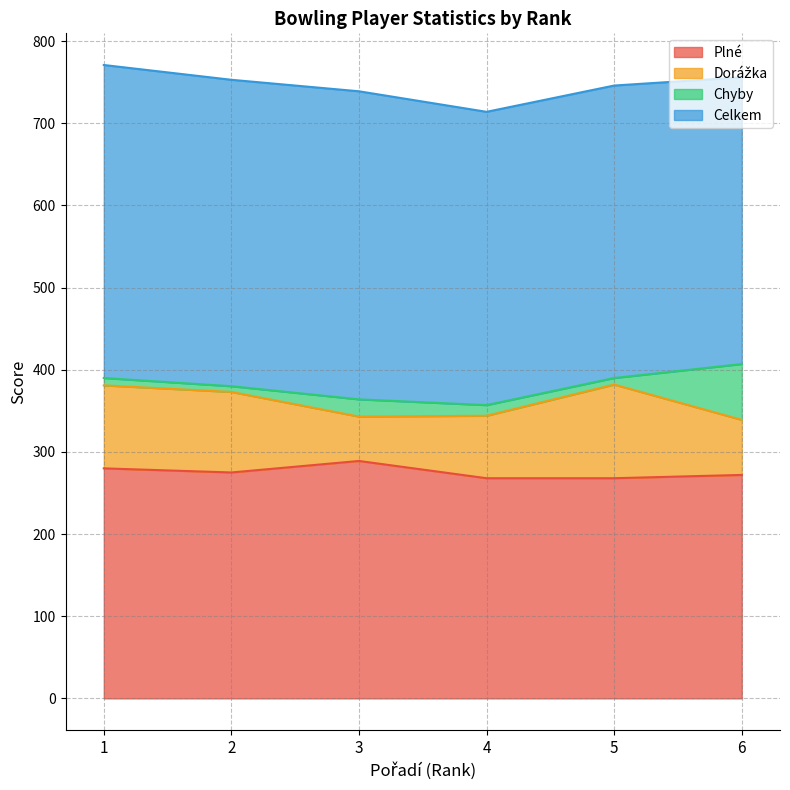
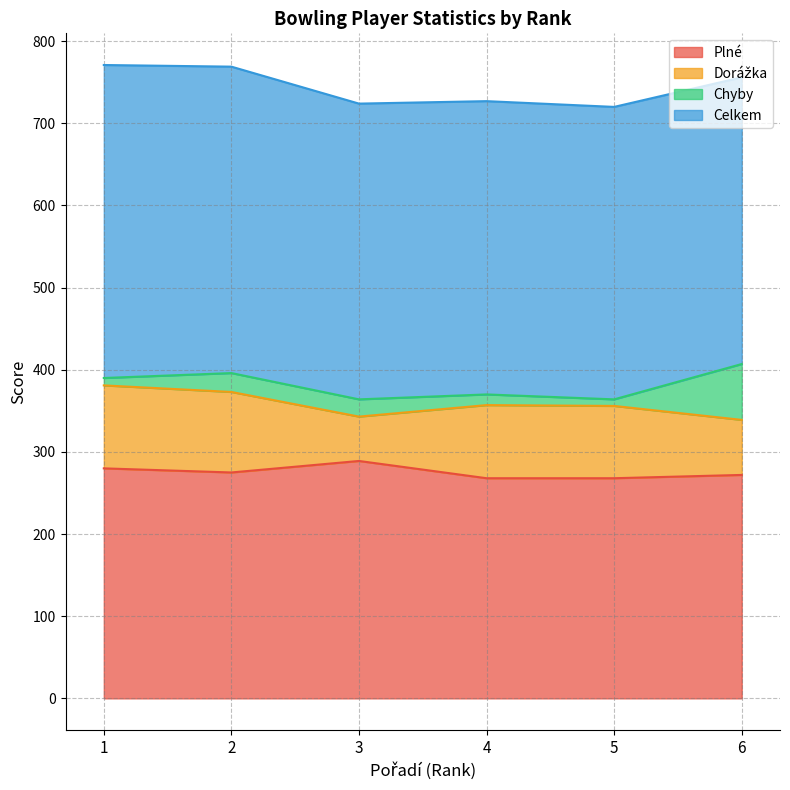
  {
    "Plné": {
      "1": 280,
      "2": 280,
      "3": 290,
      "4": 270,
      "5": 270,
      "6": 270
    },
    "Dorážka": {
      "1": 100,
      "2": 100,
      "3": 50,
-     "4": 80,
-     "5": 110,
+     "4": 90,
+     "5": 90,
      "6": 70
    },
    "Chyby": {
      "1": 10,
-     "2": 10,
+     "2": 20,
      "3": 20,
      "4": 10,
      "5": 10,
      "6": 70
    },
    "Celkem": {
      "1": 380,
      "2": 370,
-     "3": 380,
+     "3": 360,
      "4": 360,
      "5": 360
    }
  }
